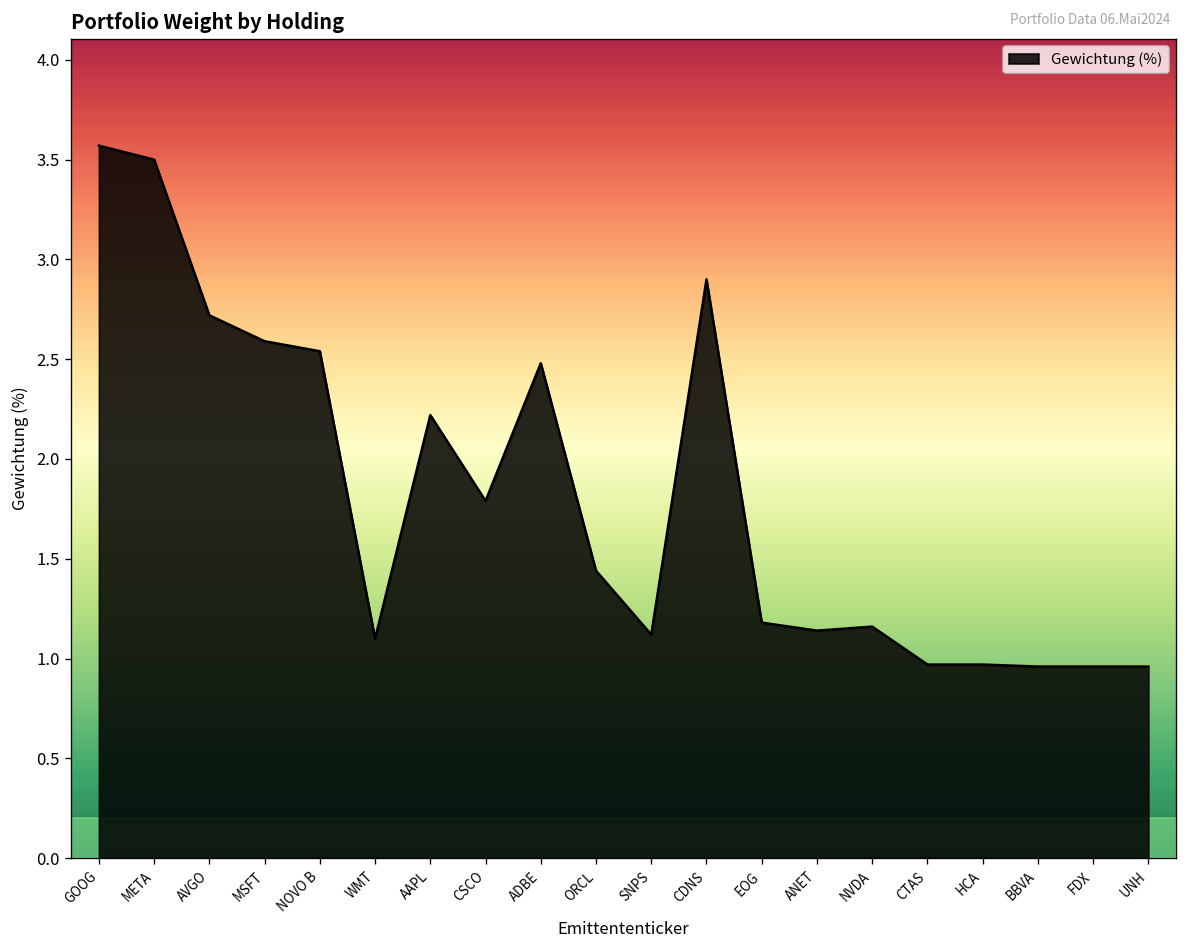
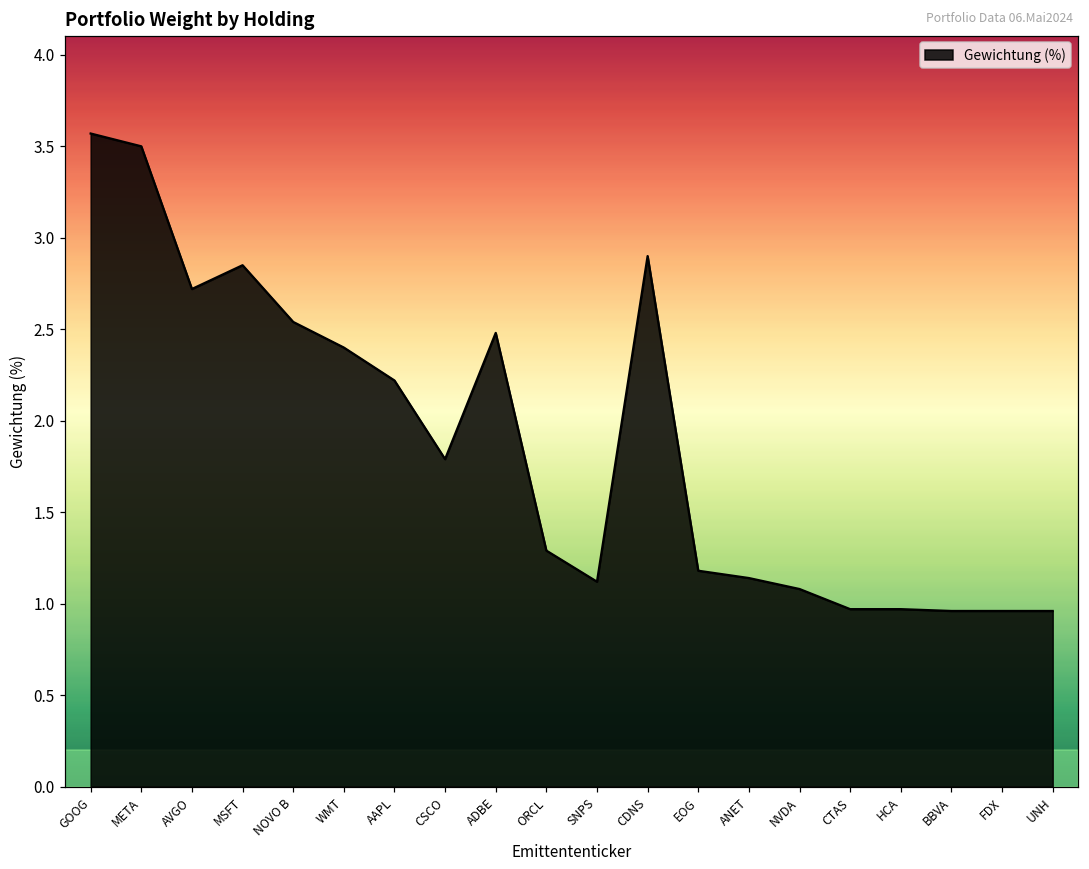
  {
    "GOOG": 3.57,
    "META": 3.50,
    "AVGO": 2.72,
-   "MSFT": 2.59,
+   "MSFT": 2.85,
    "NOVO B": 2.54,
-   "WMT": 1.1,
+   "WMT": 2.4,
    "AAPL": 2.22,
    "CSCO": 1.79,
    "ADBE": 2.48,
-   "ORCL": 1.44,
+   "ORCL": 1.29,
    "SNPS": 1.12,
    "CDNS": 2.90,
    "EOG": 1.18,
    "ANET": 1.14,
-   "NVDA": 1.16,
+   "NVDA": 1.08,
    "CTAS": 0.97,
    "HCA": 0.97,
    "BBVA": 0.96,
    "FDX": 0.96,
    "UNH": 0.96
  }
